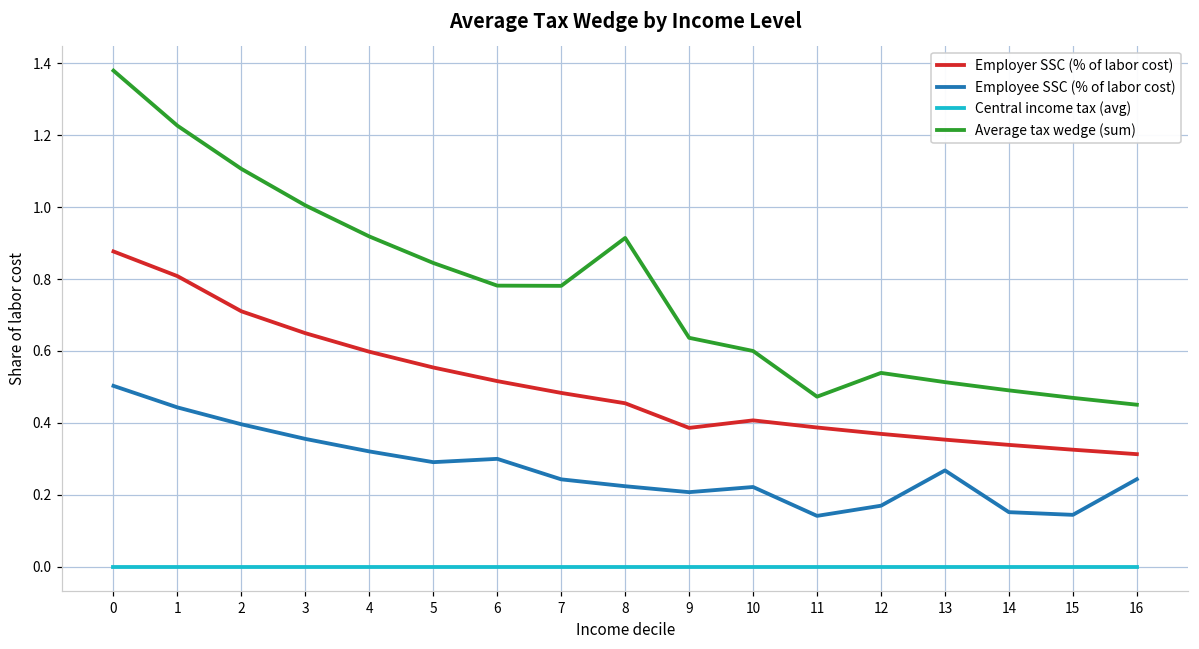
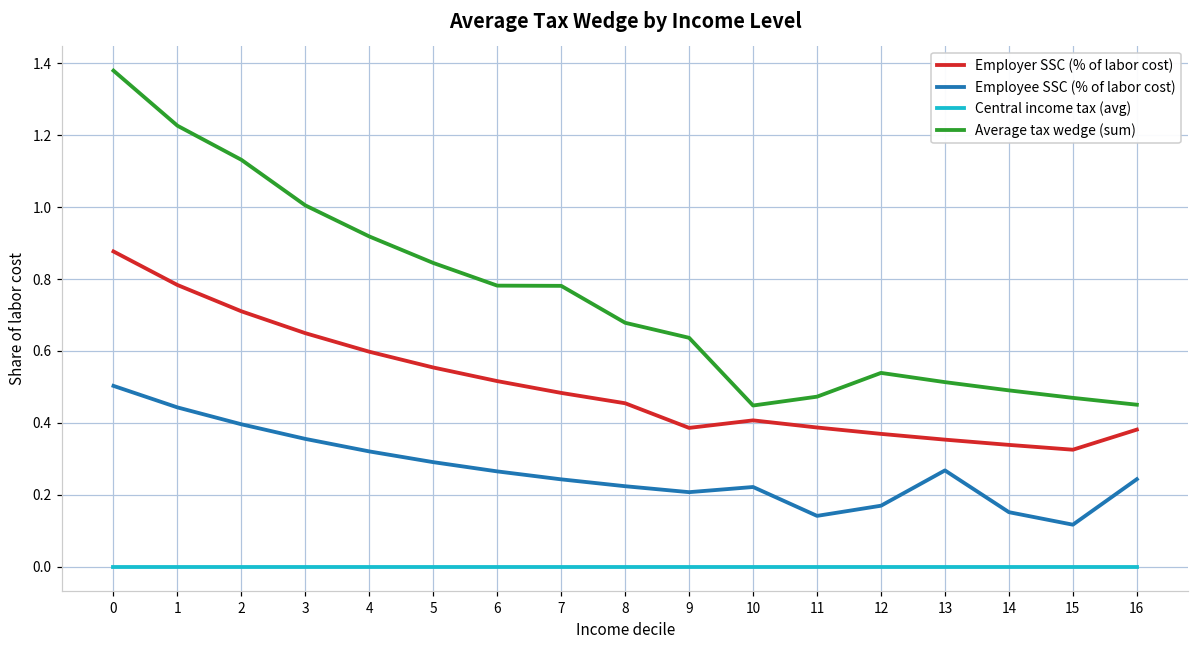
  {
    "Employer SSC (% of labor cost)": {
      "0": 0.88,
-     "1": 0.81,
+     "1": 0.78,
      "2": 0.71,
      "3": 0.65,
      "4": 0.60,
      "5": 0.55,
      "6": 0.52,
      "7": 0.48,
      "8": 0.45,
      "9": 0.39,
      "10": 0.41,
      "11": 0.39,
      "12": 0.37,
      "13": 0.35,
      "14": 0.34,
      "15": 0.33,
-     "16": 0.31
+     "16": 0.38
    },
    "Employee SSC (% of labor cost)": {
      "0": 0.50,
      "1": 0.44,
      "2": 0.40,
      "3": 0.36,
      "4": 0.32,
      "5": 0.29,
-     "6": 0.30,
+     "6": 0.27,
      "7": 0.24,
      "8": 0.22,
      "9": 0.21,
      "10": 0.22,
      "11": 0.14,
      "12": 0.17,
      "13": 0.27,
      "14": 0.15,
-     "15": 0.14,
+     "15": 0.12,
      "16": 0.24
    },
    "Central income tax (avg)": {
      "0": 0.00,
      "1": 0.00,
      "2": 0.00,
      "3": 0.00,
      "4": 0.00,
      "5": 0.00,
      "6": 0.00,
      "7": 0.00,
      "8": 0.00,
      "9": 0.00,
      "10": 0.00,
      "11": 0.00,
      "12": 0.00,
      "13": 0.00,
      "14": 0.00,
      "15": 0.00,
      "16": 0.00
    },
    "Average tax wedge (sum)": {
      "0": 1.38,
      "1": 1.23,
-     "2": 1.11,
+     "2": 1.13,
      "3": 1.00,
      "4": 0.92,
      "5": 0.84,
      "6": 0.78,
      "7": 0.78,
-     "8": 0.91,
+     "8": 0.68,
      "9": 0.64,
-     "10": 0.60,
+     "10": 0.45,
      "11": 0.47,
      "12": 0.54,
      "13": 0.51,
      "14": 0.49,
      "15": 0.47,
      "16": 0.45
    }
  }
